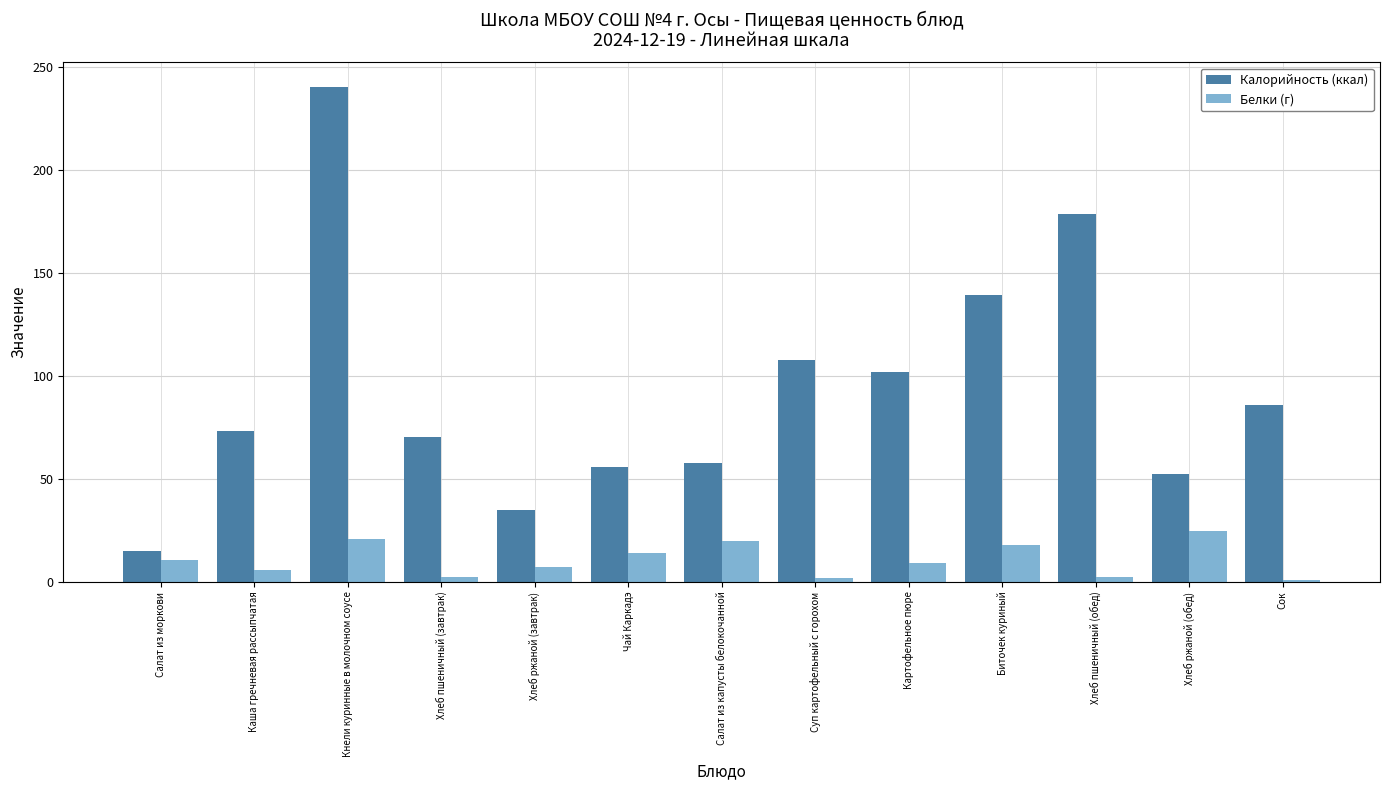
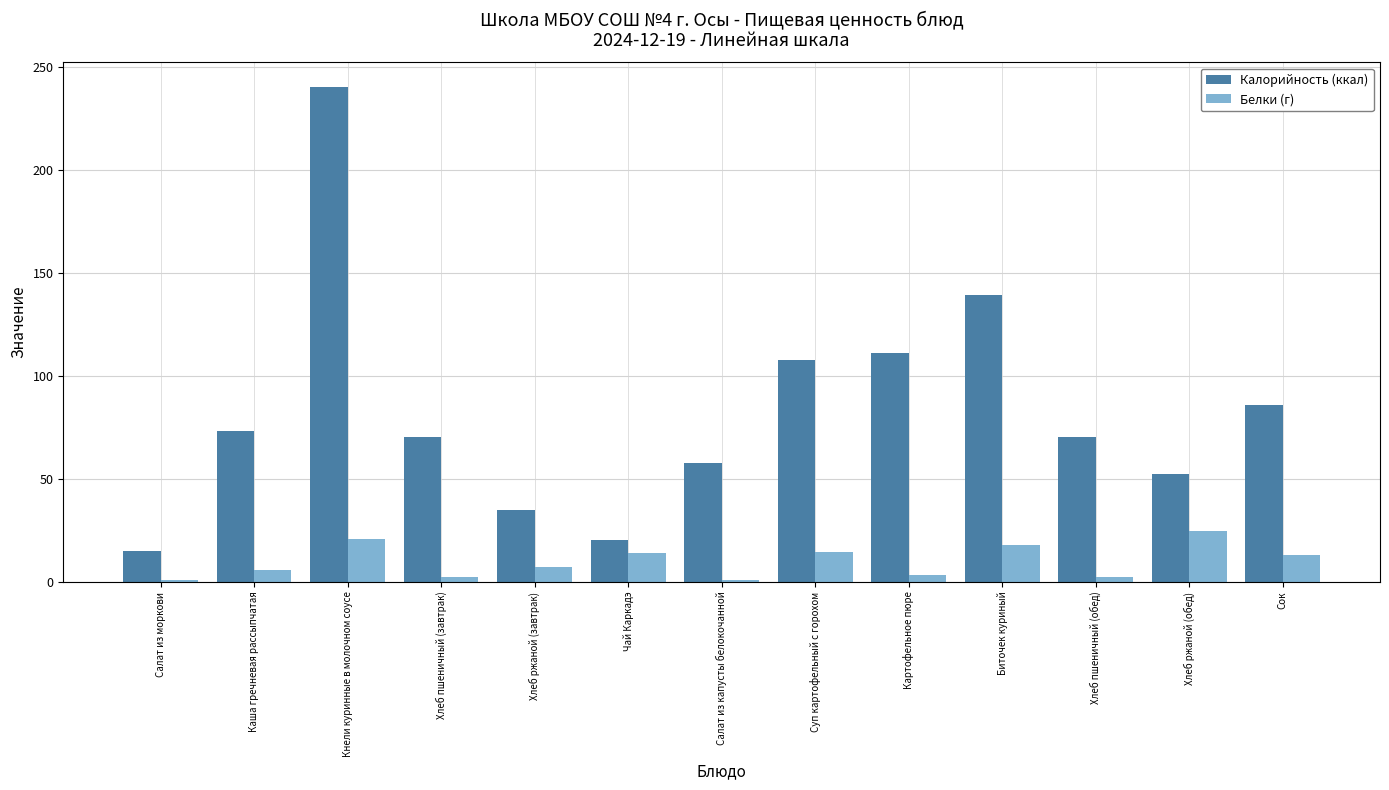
  {
    "Калорийность (ккал)": {
      "Салат из моркови": 15,
      "Каша гречневая рассыпчатая": 74,
      "Кнели куринные в молочном соусе": 240,
      "Хлеб пшеничный (завтрак)": 71,
      "Хлеб ржаной (завтрак)": 35,
-     "Чай Каркадэ": 56,
+     "Чай Каркадэ": 20,
      "Салат из капусты белокочанной": 58,
      "Суп картофельный с горохом": 108,
-     "Картофельное пюре": 102,
+     "Картофельное пюре": 111,
      "Биточек куриный": 139,
-     "Хлеб пшеничный (обед)": 179,
+     "Хлеб пшеничный (обед)": 71,
      "Хлеб ржаной (обед)": 52,
      "Сок": 86
    },
    "Белки (г)": {
-     "Салат из моркови": 11,
+     "Салат из моркови": 1,
      "Каша гречневая рассыпчатая": 6,
      "Кнели куринные в молочном соусе": 21,
      "Хлеб пшеничный (завтрак)": 2,
      "Хлеб ржаной (завтрак)": 7,
      "Чай Каркадэ": 14,
-     "Салат из капусты белокочанной": 20,
-     "Суп картофельный с горохом": 2,
-     "Картофельное пюре": 9,
+     "Салат из капусты белокочанной": 1,
+     "Суп картофельный с горохом": 15,
+     "Картофельное пюре": 3,
      "Биточек куриный": 18,
      "Хлеб пшеничный (обед)": 2,
      "Хлеб ржаной (обед)": 25,
-     "Сок": 1
+     "Сок": 13
    }
  }
